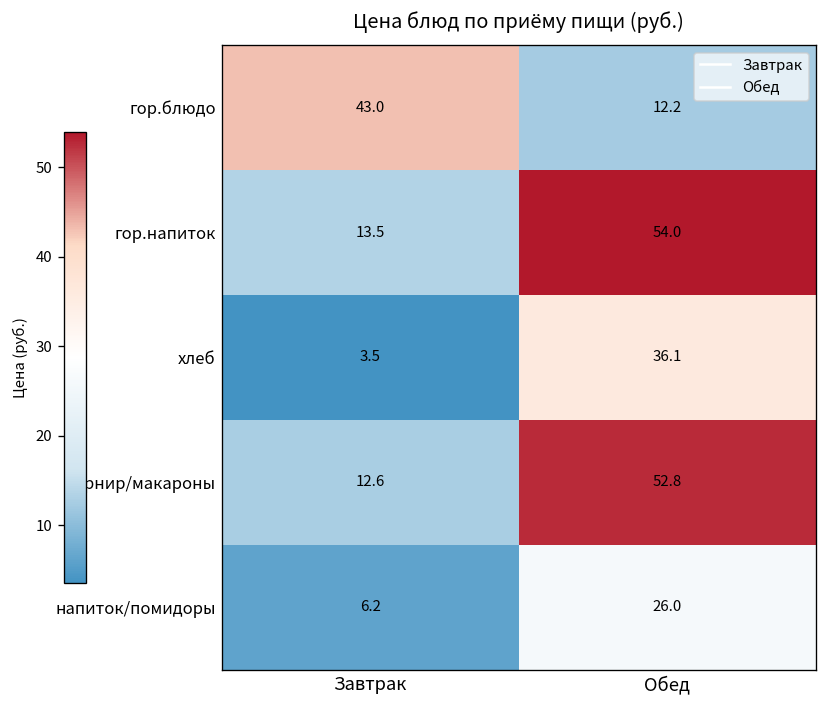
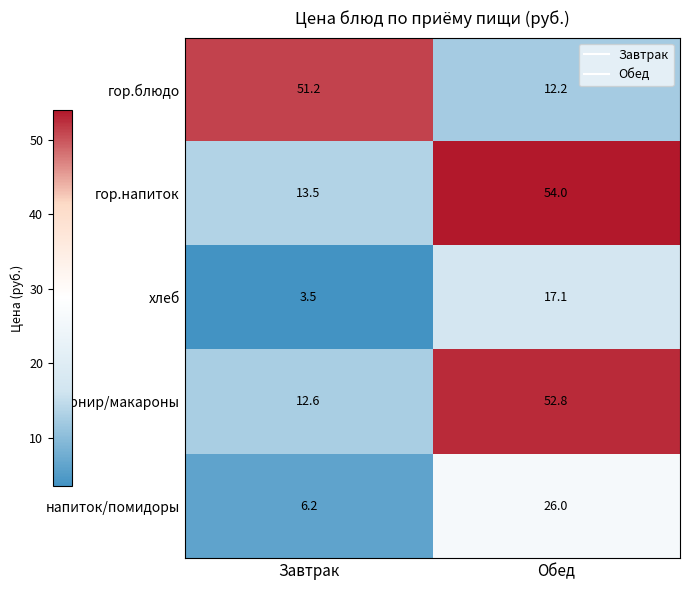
  {
    "гор.блюдо": {
-     "Завтрак": 43.0,
+     "Завтрак": 51.2,
      "Обед": 12.2
    },
    "гор.напиток": {
      "Завтрак": 13.5,
      "Обед": 54.0
    },
    "хлеб": {
      "Завтрак": 3.5,
-     "Обед": 36.1
+     "Обед": 17.1
    },
    "гарнир/макароны": {
      "Завтрак": 12.6,
      "Обед": 52.8
    },
    "напиток/помидоры": {
      "Завтрак": 6.2,
      "Обед": 26.0
    }
  }
